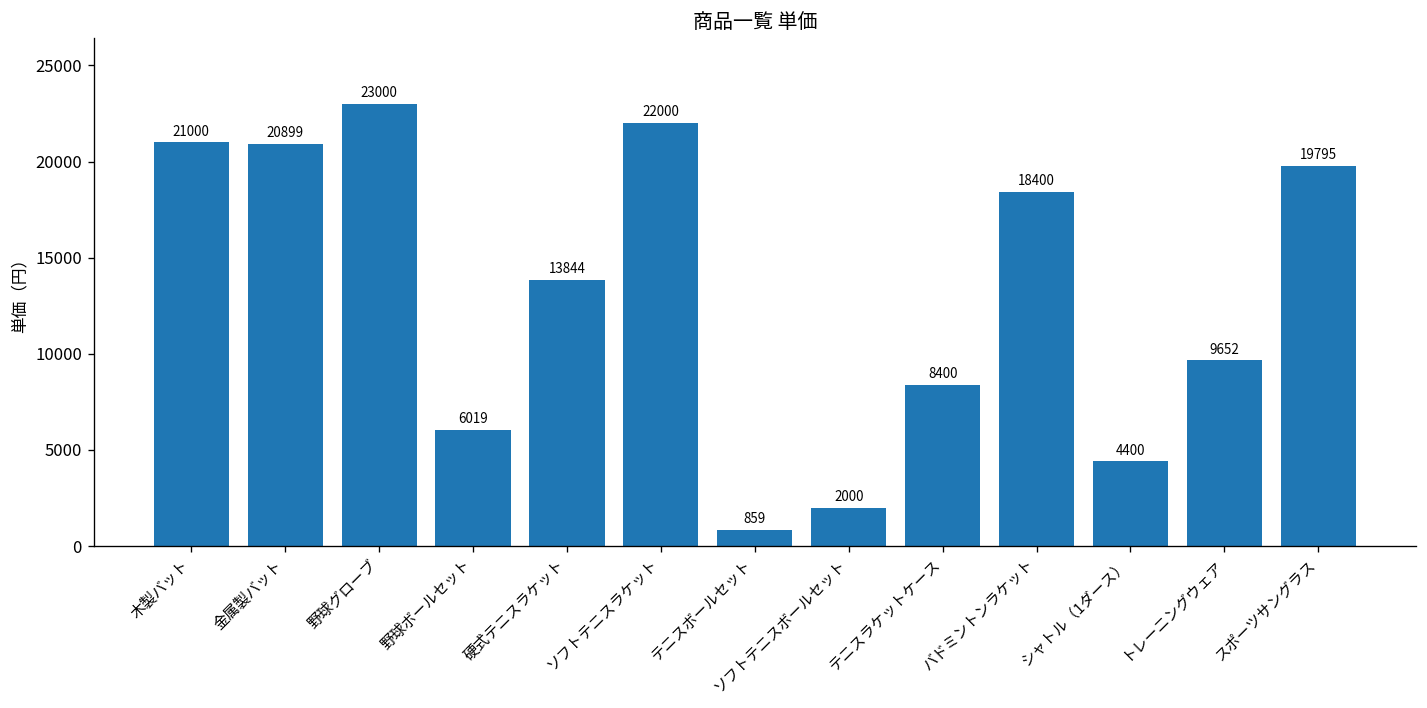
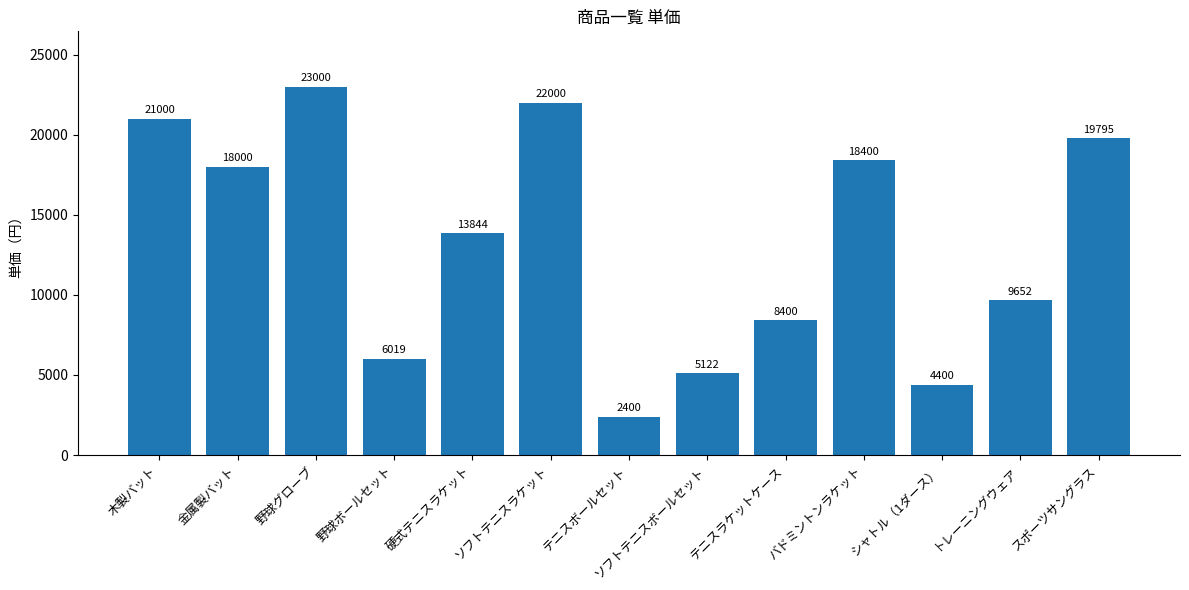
  {
    "木製バット": 21000,
-   "金属製バット": 20899,
+   "金属製バット": 18000,
    "野球グローブ": 23000,
    "野球ボールセット": 6019,
    "硬式テニスラケット": 13844,
    "ソフトテニスラケット": 22000,
-   "テニスボールセット": 859,
-   "ソフトテニスボールセット": 2000,
+   "テニスボールセット": 2400,
+   "ソフトテニスボールセット": 5122,
    "テニスラケットケース": 8400,
    "バドミントンラケット": 18400,
    "シャトル（1ダース）": 4400,
    "トレーニングウェア": 9652,
    "スポーツサングラス": 19795
  }
